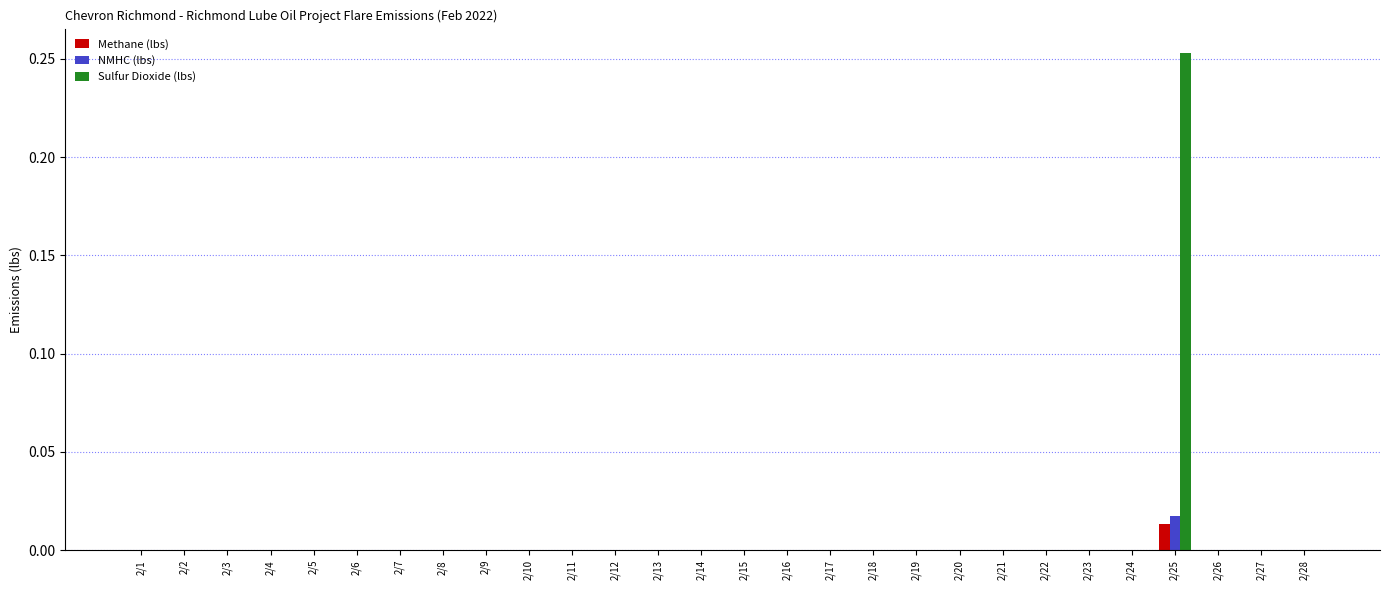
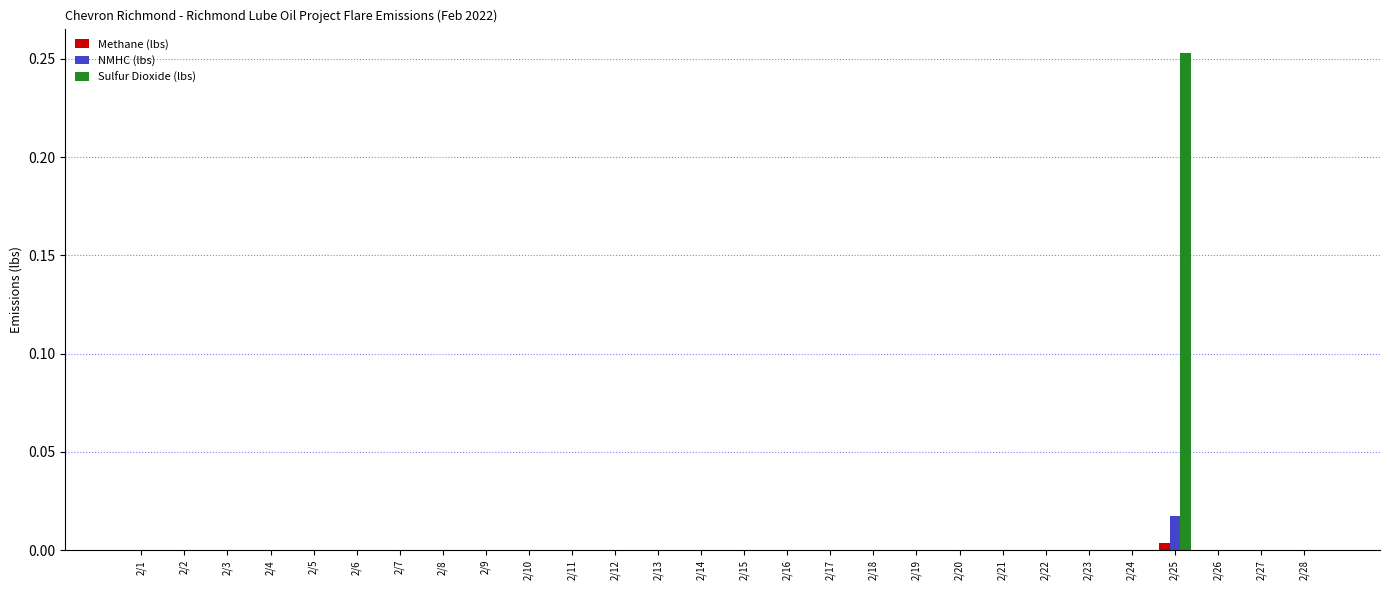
  {
    "Methane (lbs)": {
      "2/1": 0.000,
      "2/2": 0.000,
      "2/3": 0.000,
      "2/4": 0.000,
      "2/5": 0.000,
      "2/6": 0.000,
      "2/7": 0.000,
      "2/8": 0.000,
      "2/9": 0.000,
      "2/10": 0.000,
      "2/11": 0.000,
      "2/12": 0.000,
      "2/13": 0.000,
      "2/14": 0.000,
      "2/15": 0.000,
      "2/16": 0.000,
      "2/17": 0.000,
      "2/18": 0.000,
      "2/19": 0.000,
      "2/20": 0.000,
      "2/21": 0.000,
      "2/22": 0.000,
      "2/23": 0.000,
      "2/24": 0.000,
-     "2/25": 0.013,
+     "2/25": 0.004,
      "2/26": 0.000,
      "2/27": 0.000,
      "2/28": 0.000
    },
    "NMHC (lbs)": {
      "2/1": 0.000,
      "2/2": 0.000,
      "2/3": 0.000,
      "2/4": 0.000,
      "2/5": 0.000,
      "2/6": 0.000,
      "2/7": 0.000,
      "2/8": 0.000,
      "2/9": 0.000,
      "2/10": 0.000,
      "2/11": 0.000,
      "2/12": 0.000,
      "2/13": 0.000,
      "2/14": 0.000,
      "2/15": 0.000,
      "2/16": 0.000,
      "2/17": 0.000,
      "2/18": 0.000,
      "2/19": 0.000,
      "2/20": 0.000,
      "2/21": 0.000,
      "2/22": 0.000,
      "2/23": 0.000,
      "2/24": 0.000,
      "2/25": 0.018,
      "2/26": 0.000,
      "2/27": 0.000,
      "2/28": 0.000
    },
    "Sulfur Dioxide (lbs)": {
      "2/1": 0.000,
      "2/2": 0.000,
      "2/3": 0.000,
      "2/4": 0.000,
      "2/5": 0.000,
      "2/6": 0.000,
      "2/7": 0.000,
      "2/8": 0.000,
      "2/9": 0.000,
      "2/10": 0.000,
      "2/11": 0.000,
      "2/12": 0.000,
      "2/13": 0.000,
      "2/14": 0.000,
      "2/15": 0.000,
      "2/16": 0.000,
      "2/17": 0.000,
      "2/18": 0.000,
      "2/19": 0.000,
      "2/20": 0.000,
      "2/21": 0.000,
      "2/22": 0.000,
      "2/23": 0.000,
      "2/24": 0.000,
      "2/25": 0.253,
      "2/26": 0.000,
      "2/27": 0.000,
      "2/28": 0.000
    }
  }
